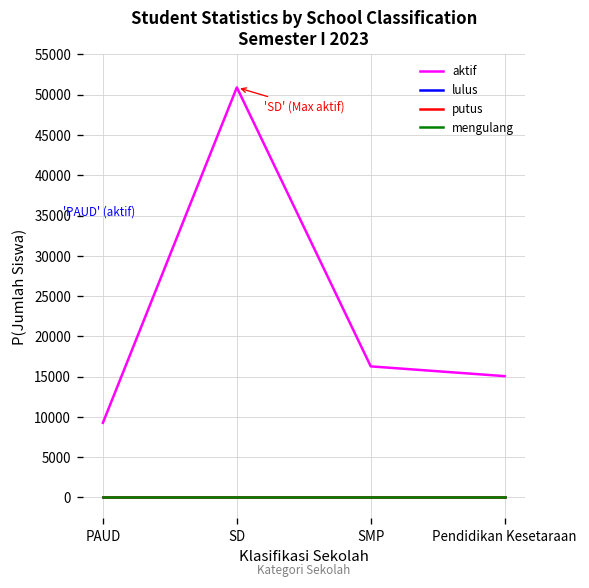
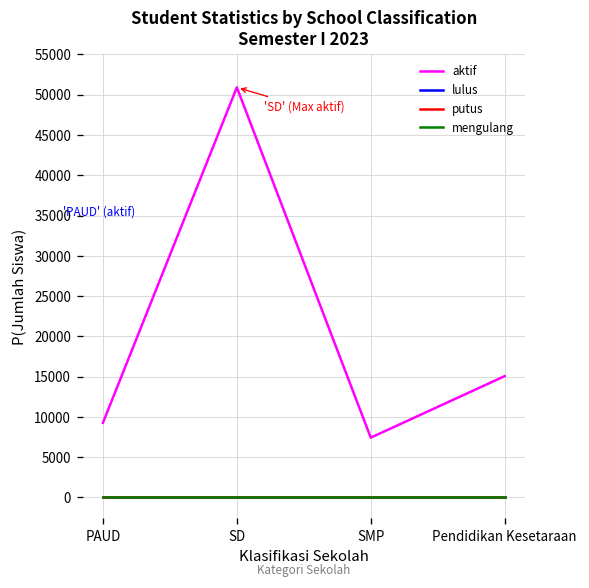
  {
    "aktif": {
      "PAUD": 9000,
      "SD": 51000,
-     "SMP": 16000,
+     "SMP": 7000,
      "Pendidikan Kesetaraan": 15000
    },
    "mengulang": {
      "PAUD": 0,
      "SD": 0,
      "SMP": 0,
      "Pendidikan Kesetaraan": 0
    }
  }
